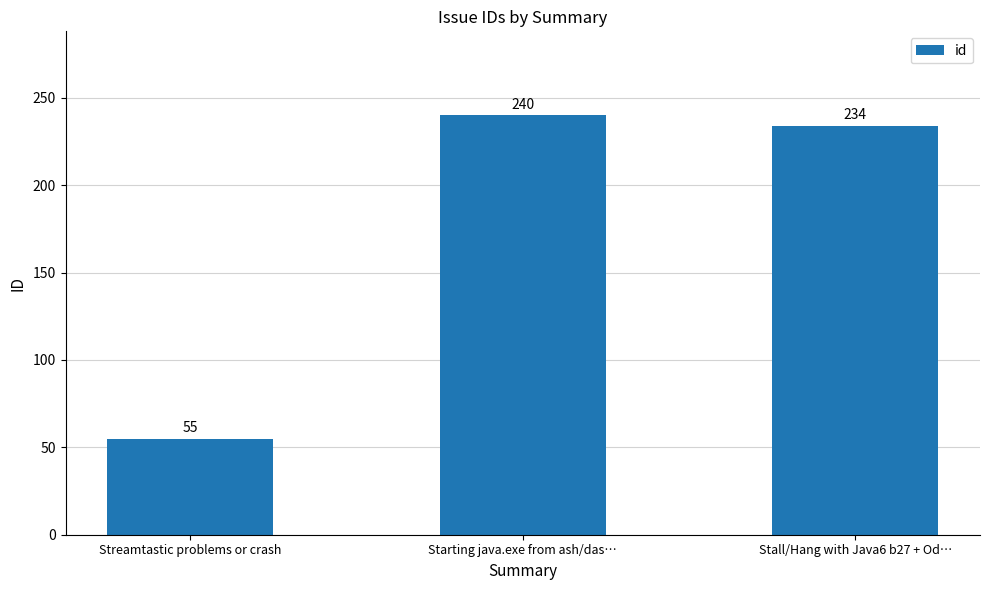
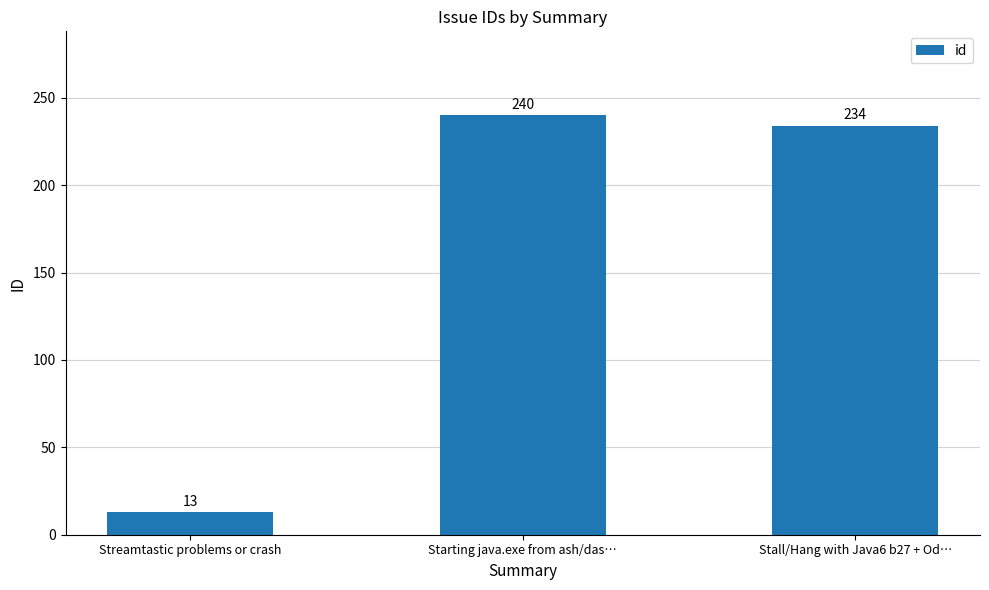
  {
-   "Streamtastic problems or crash": 55,
+   "Streamtastic problems or crash": 13,
    "Starting java.exe from ash/das…": 240,
    "Stall/Hang with Java6 b27 + Od…": 234
  }
